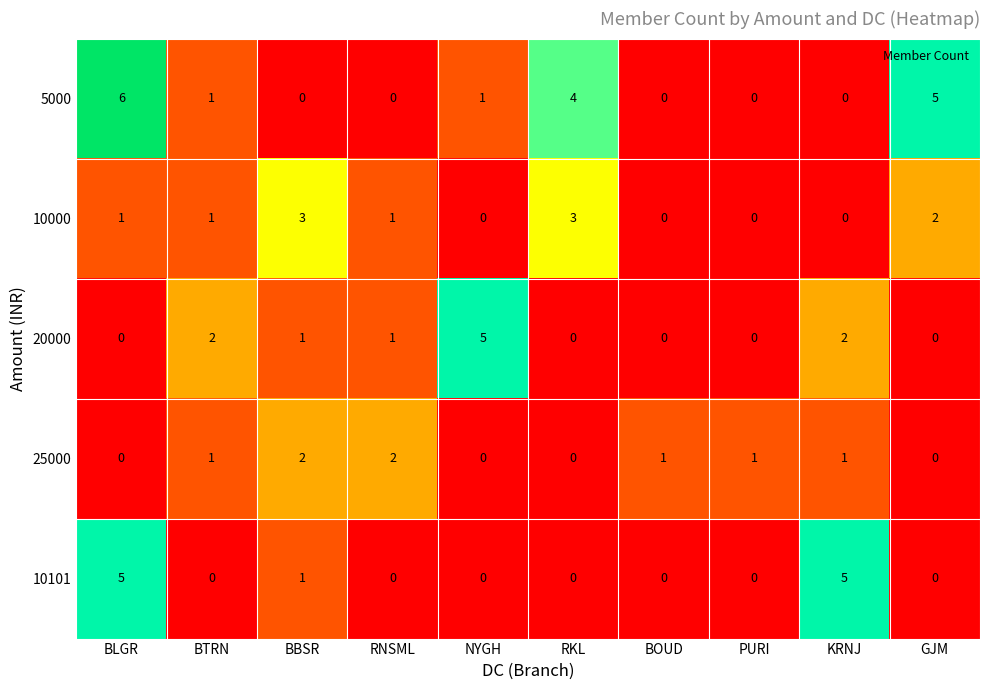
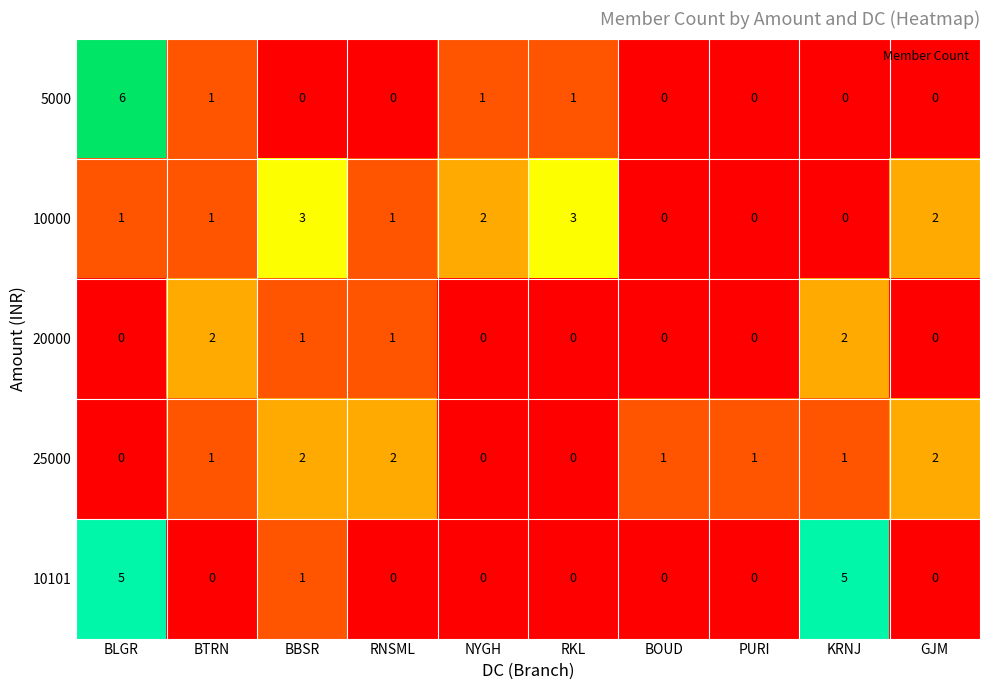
  {
    "5000": {
      "BLGR": 6,
      "BTRN": 1,
      "BBSR": 0,
      "RNSML": 0,
      "NYGH": 1,
-     "RKL": 4,
+     "RKL": 1,
      "BOUD": 0,
      "PURI": 0,
      "KRNJ": 0,
-     "GJM": 5
+     "GJM": 0
    },
    "10000": {
      "BLGR": 1,
      "BTRN": 1,
      "BBSR": 3,
      "RNSML": 1,
-     "NYGH": 0,
+     "NYGH": 2,
      "RKL": 3,
      "BOUD": 0,
      "PURI": 0,
      "KRNJ": 0,
      "GJM": 2
    },
    "20000": {
      "BLGR": 0,
      "BTRN": 2,
      "BBSR": 1,
      "RNSML": 1,
-     "NYGH": 5,
+     "NYGH": 0,
      "RKL": 0,
      "BOUD": 0,
      "PURI": 0,
      "KRNJ": 2,
      "GJM": 0
    },
    "25000": {
      "BLGR": 0,
      "BTRN": 1,
      "BBSR": 2,
      "RNSML": 2,
      "NYGH": 0,
      "RKL": 0,
      "BOUD": 1,
      "PURI": 1,
      "KRNJ": 1,
-     "GJM": 0
+     "GJM": 2
    },
    "10101": {
      "BLGR": 5,
      "BTRN": 0,
      "BBSR": 1,
      "RNSML": 0,
      "NYGH": 0,
      "RKL": 0,
      "BOUD": 0,
      "PURI": 0,
      "KRNJ": 5,
      "GJM": 0
    }
  }
